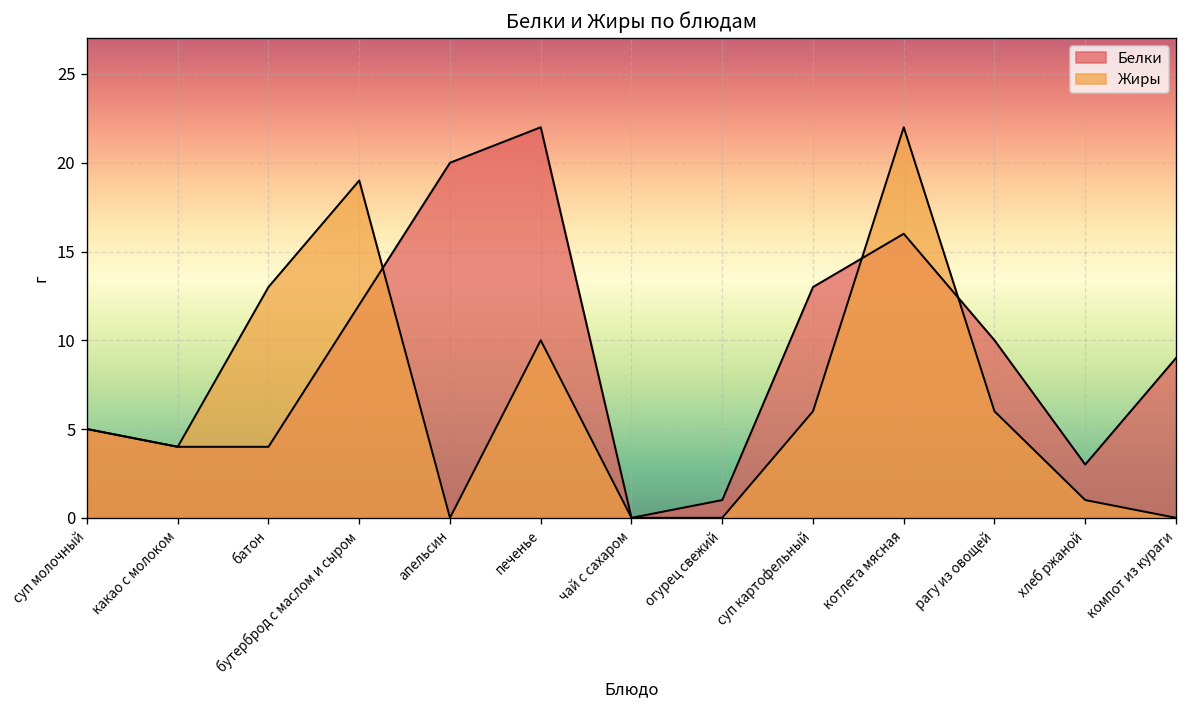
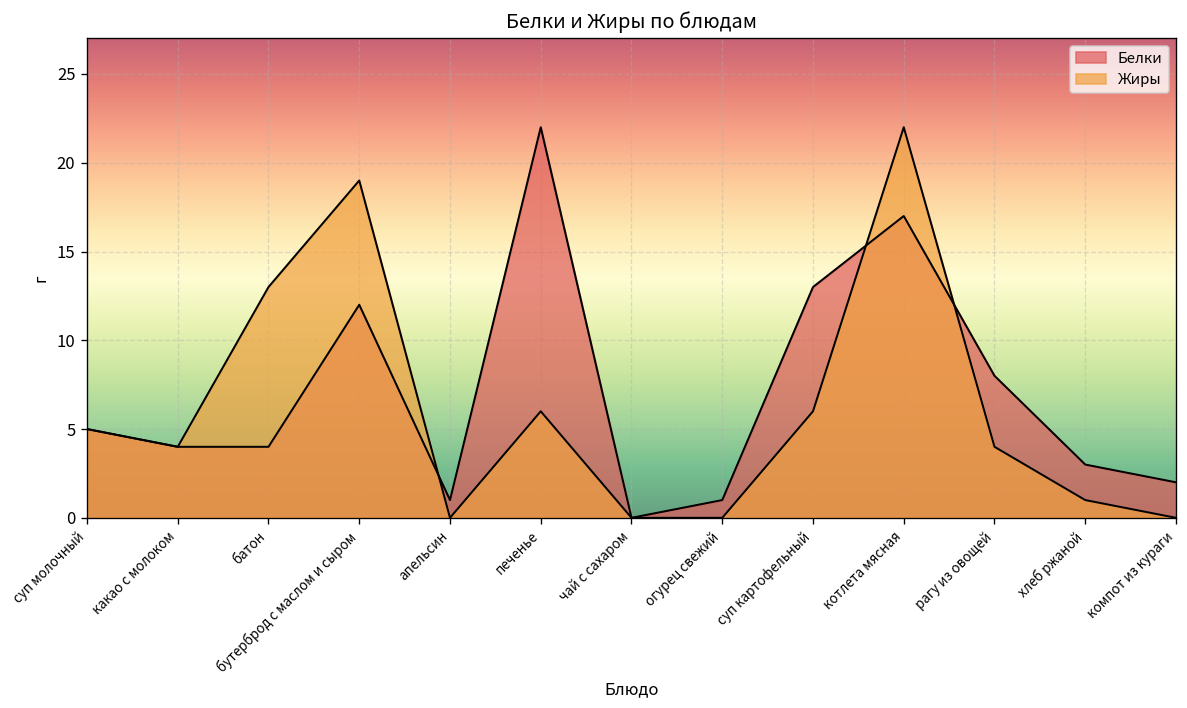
  {
    "Белки": {
      "батон": 4,
      "бутерброд с маслом и сыром": 12,
-     "апельсин": 20,
+     "апельсин": 1,
      "печенье": 22,
      "огурец свежий": 1,
      "суп картофельный": 13,
-     "котлета мясная": 16,
-     "рагу из овощей": 10,
+     "котлета мясная": 17,
+     "рагу из овощей": 8,
      "хлеб ржаной": 3,
-     "компот из кураги": 9
+     "компот из кураги": 2
    },
    "Жиры": {
      "батон": 13,
      "бутерброд с маслом и сыром": 19,
      "апельсин": 0,
-     "печенье": 10,
+     "печенье": 6,
      "огурец свежий": 0,
      "суп картофельный": 6,
      "котлета мясная": 22,
-     "рагу из овощей": 6,
+     "рагу из овощей": 4,
      "хлеб ржаной": 1,
      "компот из кураги": 0
    }
  }
